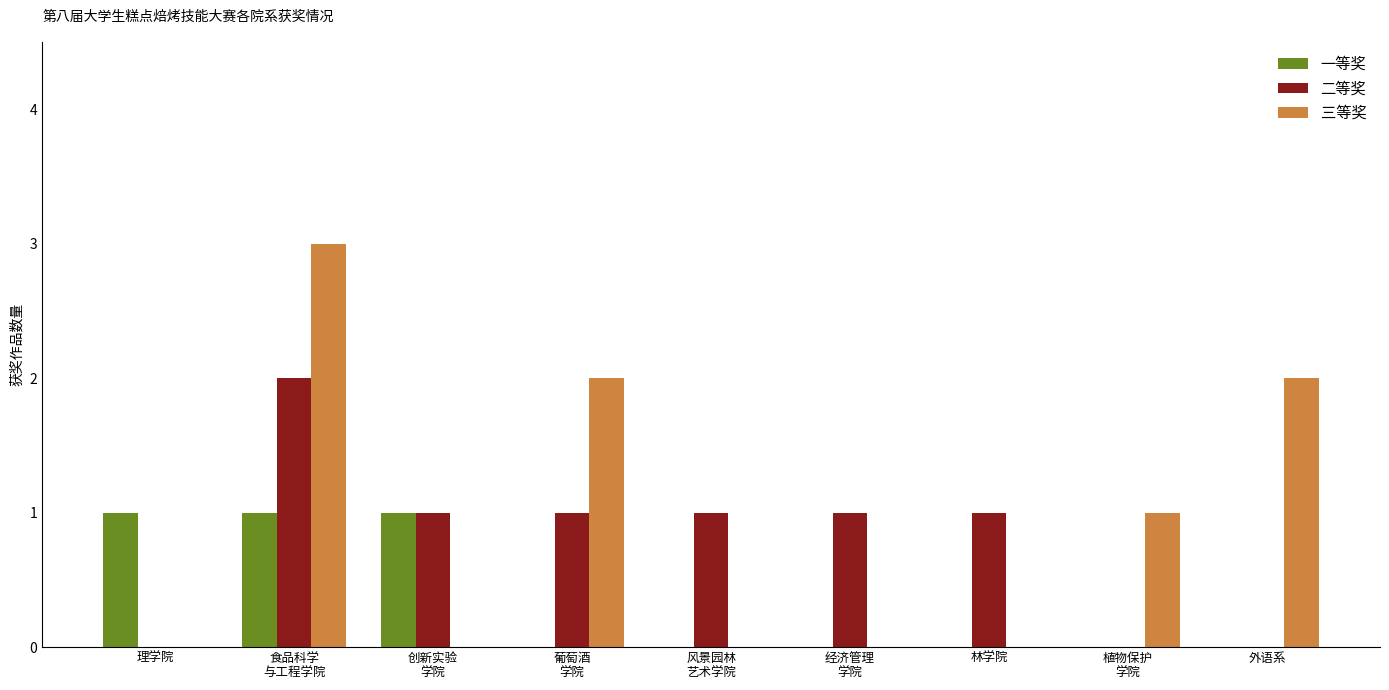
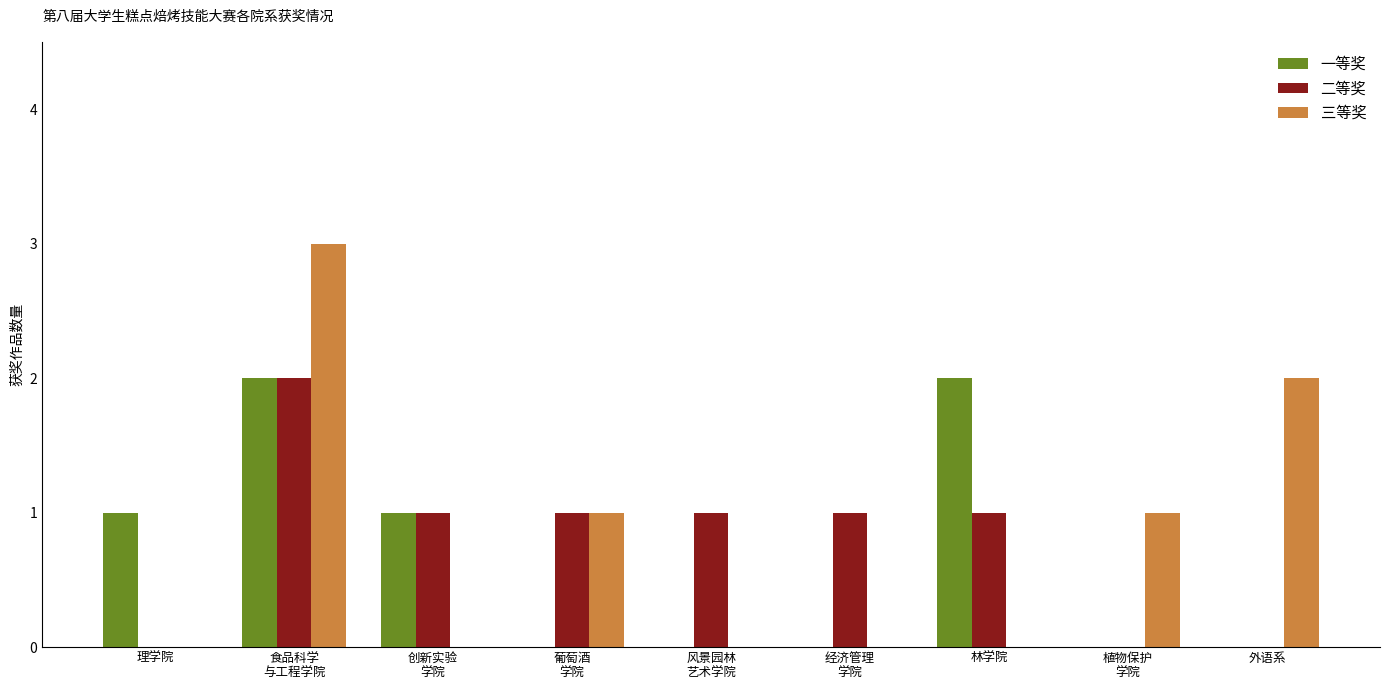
  {
    "一等奖": {
      "理学院": 1,
-     "食品科学 与工程学院": 1,
+     "食品科学 与工程学院": 2,
      "创新实验 学院": 1,
      "葡萄酒 学院": 0,
      "风景园林 艺术学院": 0,
      "经济管理 学院": 0,
-     "林学院": 0,
+     "林学院": 2,
      "植物保护 学院": 0,
      "外语系": 0
    },
    "二等奖": {
      "理学院": 0,
      "食品科学 与工程学院": 2,
      "创新实验 学院": 1,
      "葡萄酒 学院": 1,
      "风景园林 艺术学院": 1,
      "经济管理 学院": 1,
      "林学院": 1,
      "植物保护 学院": 0,
      "外语系": 0
    },
    "三等奖": {
      "理学院": 0,
      "食品科学 与工程学院": 3,
      "创新实验 学院": 0,
-     "葡萄酒 学院": 2,
+     "葡萄酒 学院": 1,
      "风景园林 艺术学院": 0,
      "经济管理 学院": 0,
      "林学院": 0,
      "植物保护 学院": 1,
      "外语系": 2
    }
  }
